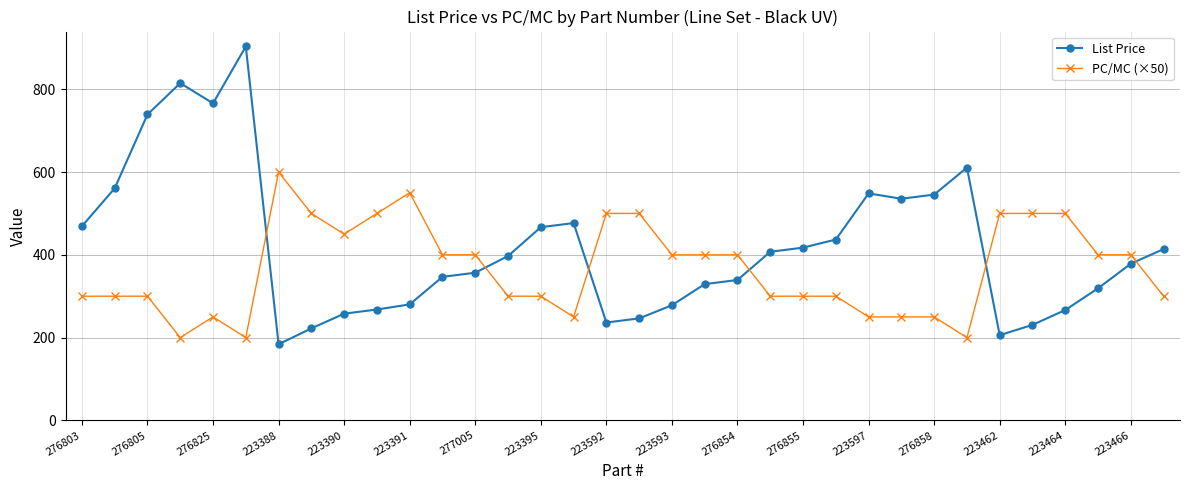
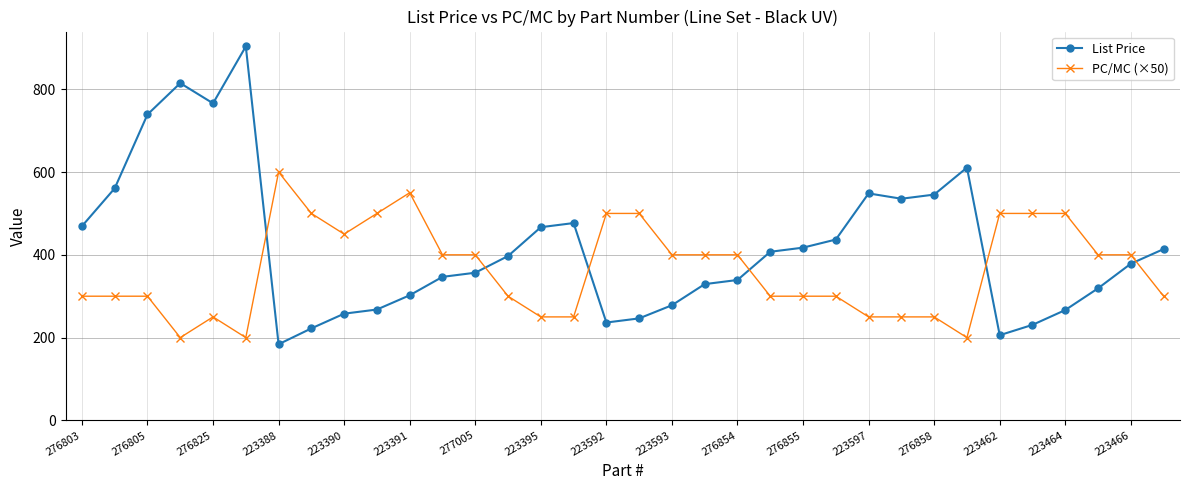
  {
    "List Price": {
      "276803": 470,
      "276805": 740,
      "276825": 770,
      "223388": 180,
      "223390": 260,
-     "223391": 280,
+     "223391": 300,
      "277005": 360,
      "223395": 470,
      "223592": 240,
      "223593": 280,
      "276854": 340,
      "276855": 420,
      "223597": 550,
      "276858": 550,
      "223462": 210,
      "223464": 270,
      "223466": 380
    },
    "PC/MC (×50)": {
      "276803": 300,
      "276805": 300,
      "276825": 250,
      "223388": 600,
      "223390": 450,
      "223391": 550,
      "277005": 400,
-     "223395": 300,
+     "223395": 250,
      "223592": 500,
      "223593": 400,
      "276854": 400,
      "276855": 300,
      "223597": 250,
      "276858": 250,
      "223462": 500,
      "223464": 500,
      "223466": 400
    }
  }
